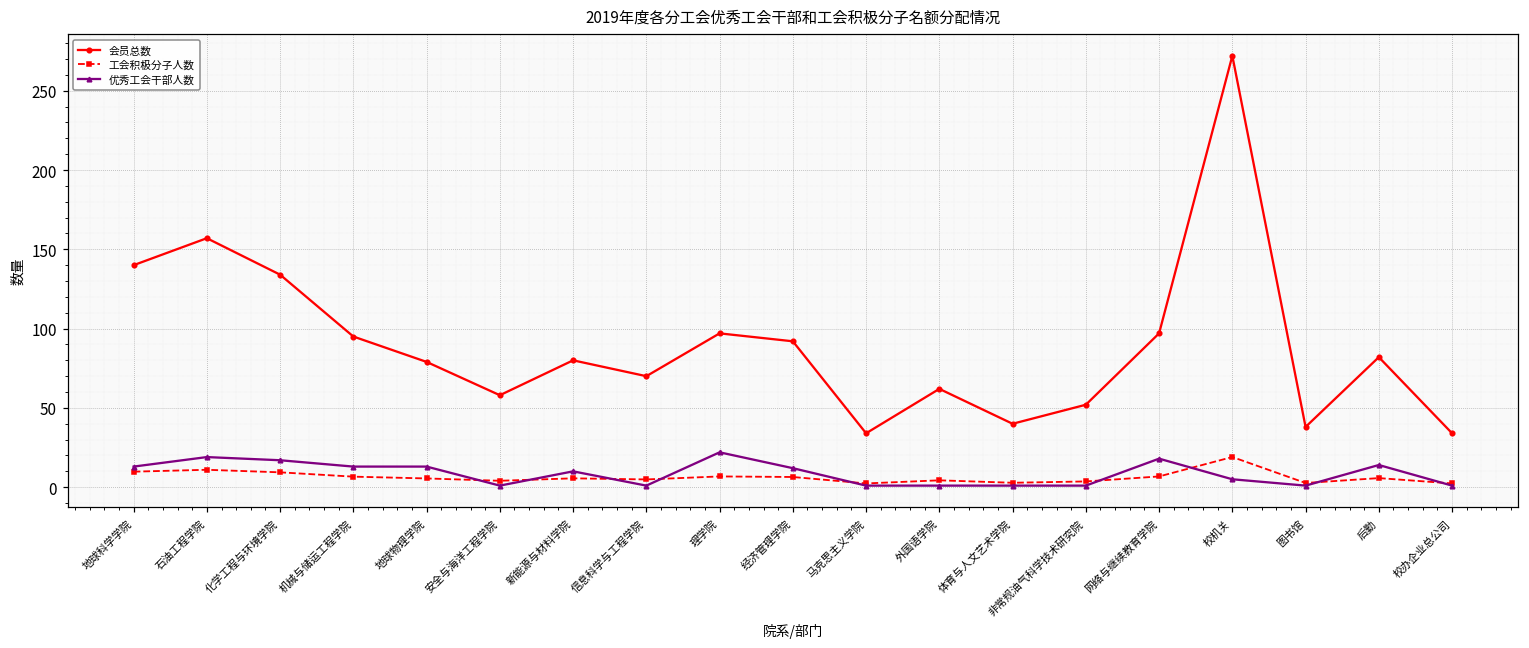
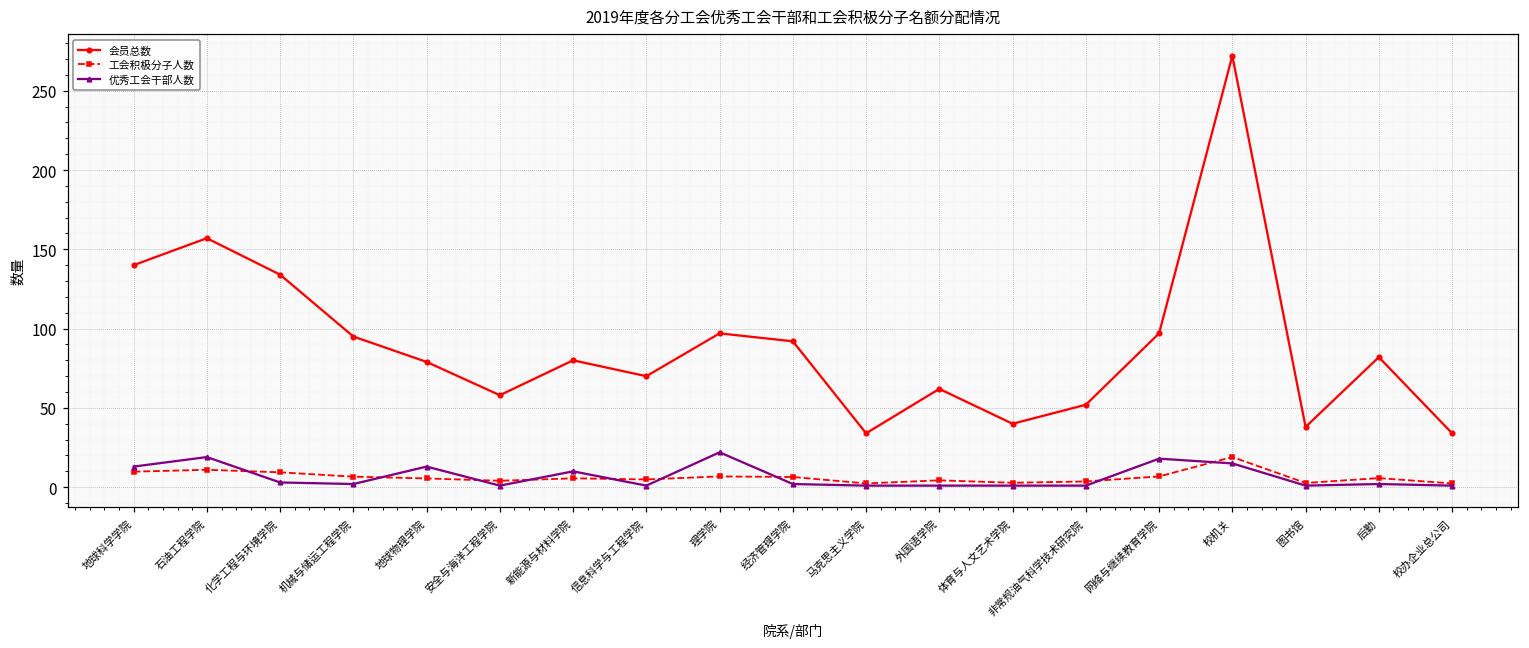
  {
    "优秀工会干部人数": {
      "地球科学学院": 13,
      "石油工程学院": 19,
-     "化学工程与环境学院": 17,
-     "机械与储运工程学院": 13,
+     "化学工程与环境学院": 3,
+     "机械与储运工程学院": 2,
      "地球物理学院": 13,
      "安全与海洋工程学院": 1,
      "新能源与材料学院": 10,
      "信息科学与工程学院": 1,
      "理学院": 22,
-     "经济管理学院": 12,
+     "经济管理学院": 2,
      "外国语学院": 1,
      "体育与人文艺术学院": 1,
      "非常规油气科学技术研究院": 1,
      "网络与继续教育学院": 18,
-     "校机关": 5,
-     "后勤": 14
+     "校机关": 15,
+     "后勤": 2
    }
  }
